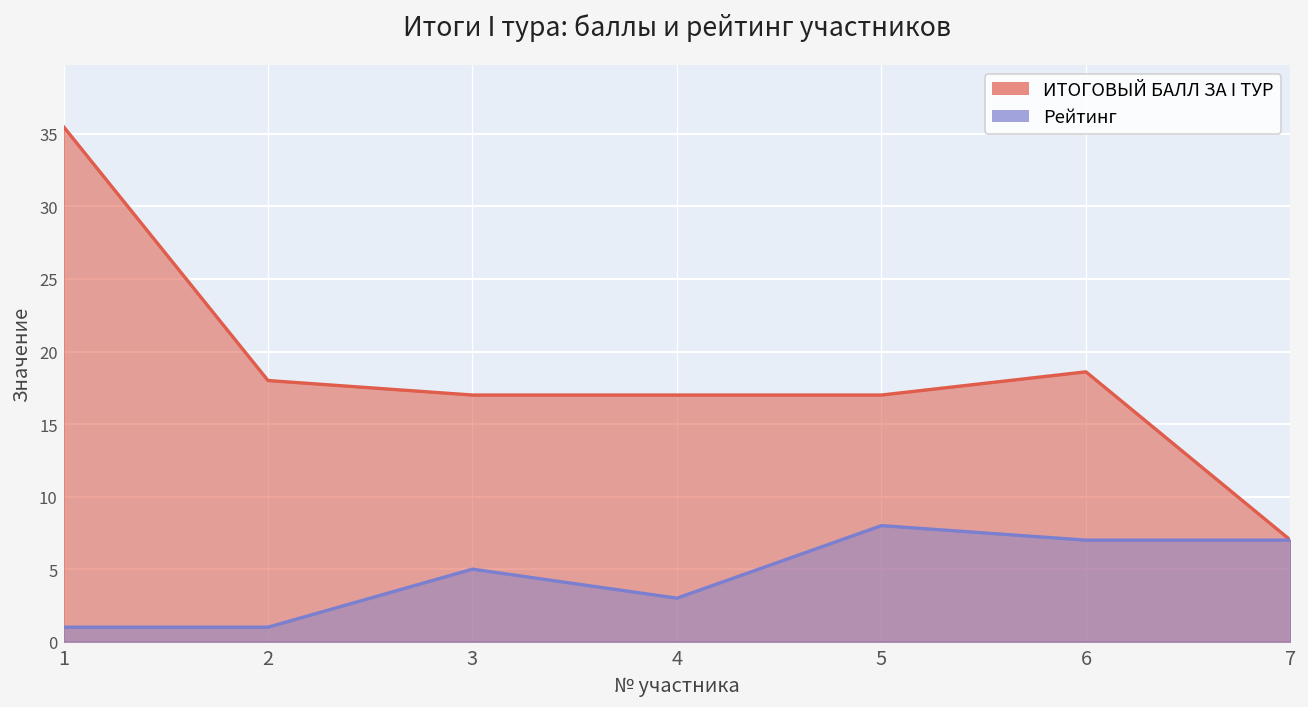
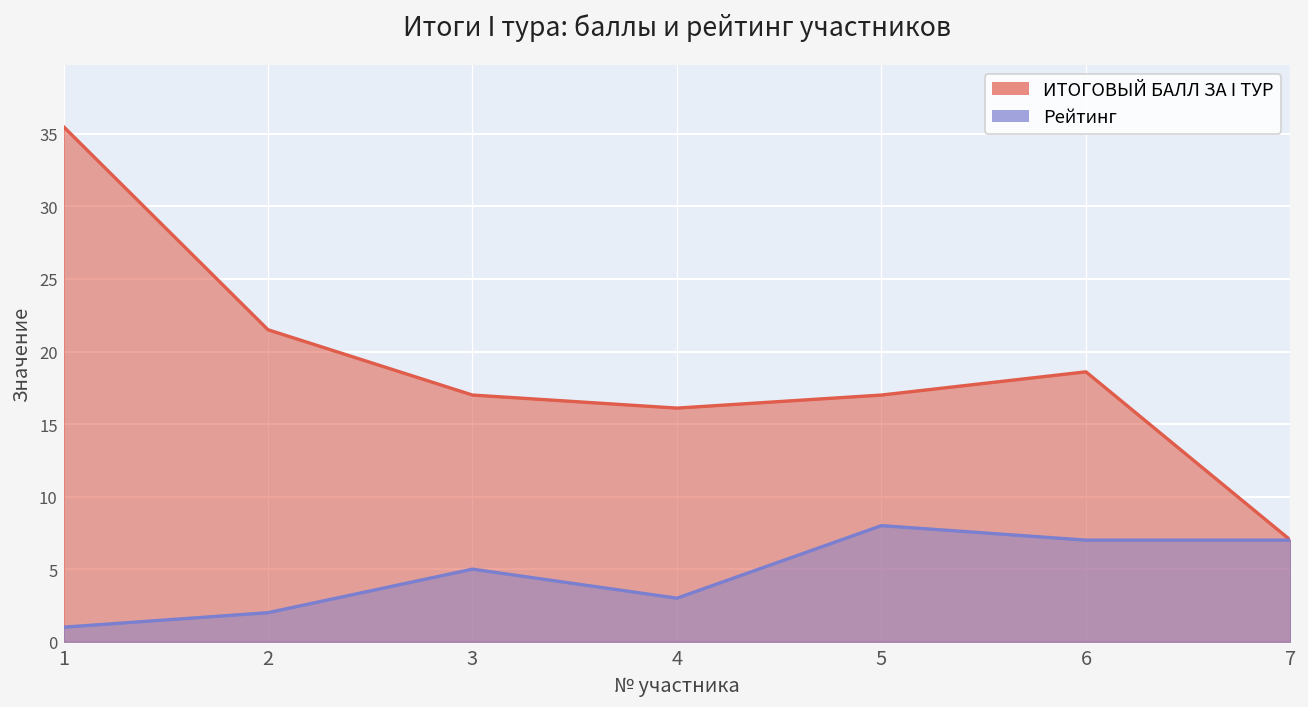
  {
    "ИТОГОВЫЙ БАЛЛ ЗА I ТУР": {
      "1": 35.5,
-     "2": 18.0,
+     "2": 21.5,
      "3": 17.0,
-     "4": 17.0,
+     "4": 16.1,
      "5": 17.0,
      "6": 18.6
    },
    "Рейтинг": {
      "1": 1,
-     "2": 1,
+     "2": 2,
      "3": 5,
      "4": 3,
      "5": 8,
      "6": 7
    }
  }
